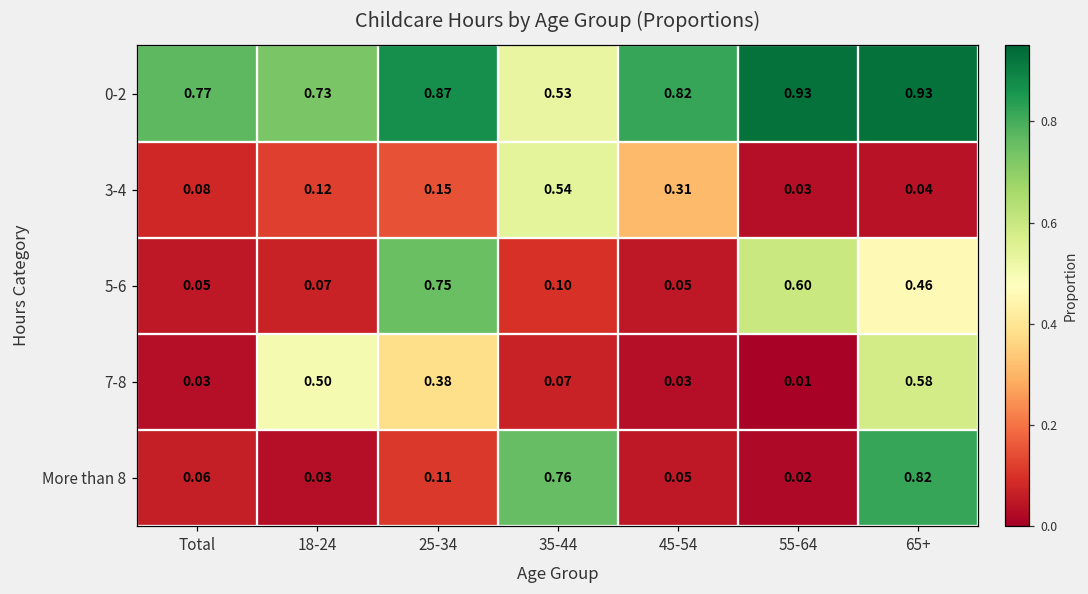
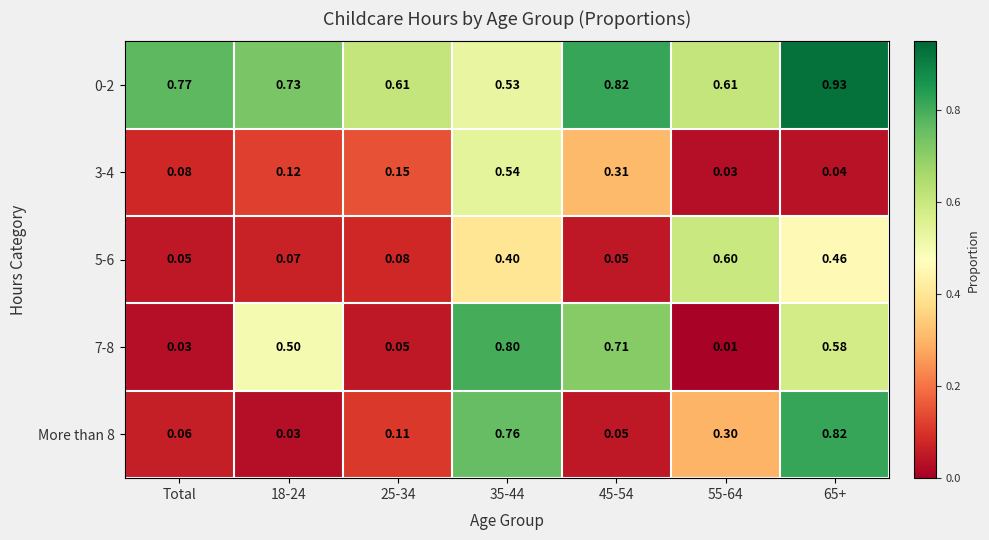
  {
    "0-2": {
      "Total": 0.77,
      "18-24": 0.73,
-     "25-34": 0.87,
+     "25-34": 0.61,
      "35-44": 0.53,
      "45-54": 0.82,
-     "55-64": 0.93,
+     "55-64": 0.61,
      "65+": 0.93
    },
    "3-4": {
      "Total": 0.08,
      "18-24": 0.12,
      "25-34": 0.15,
      "35-44": 0.54,
      "45-54": 0.31,
      "55-64": 0.03,
      "65+": 0.04
    },
    "5-6": {
      "Total": 0.05,
      "18-24": 0.07,
-     "25-34": 0.75,
-     "35-44": 0.10,
+     "25-34": 0.08,
+     "35-44": 0.40,
      "45-54": 0.05,
      "55-64": 0.60,
      "65+": 0.46
    },
    "7-8": {
      "Total": 0.03,
      "18-24": 0.50,
-     "25-34": 0.38,
-     "35-44": 0.07,
-     "45-54": 0.03,
+     "25-34": 0.05,
+     "35-44": 0.80,
+     "45-54": 0.71,
      "55-64": 0.01,
      "65+": 0.58
    },
    "More than 8": {
      "Total": 0.06,
      "18-24": 0.03,
      "25-34": 0.11,
      "35-44": 0.76,
      "45-54": 0.05,
-     "55-64": 0.02,
+     "55-64": 0.30,
      "65+": 0.82
    }
  }
